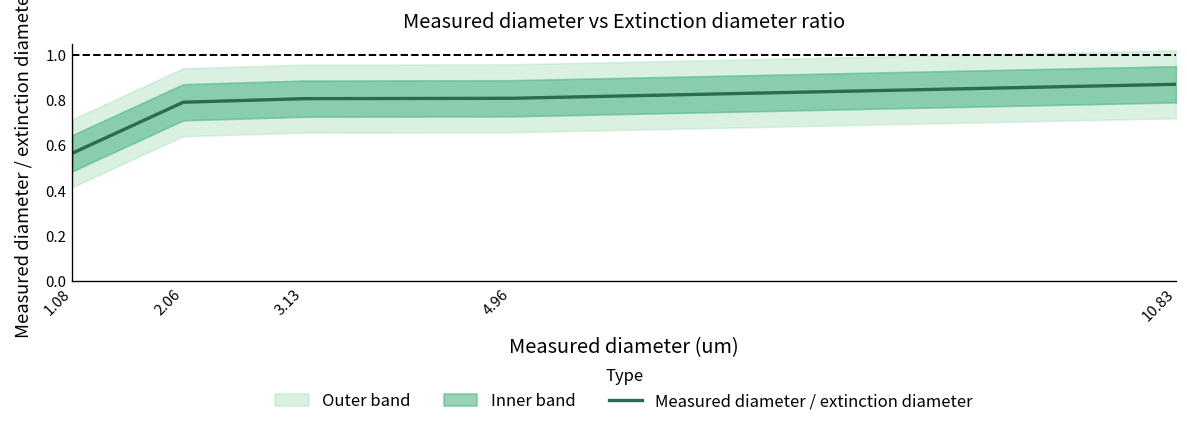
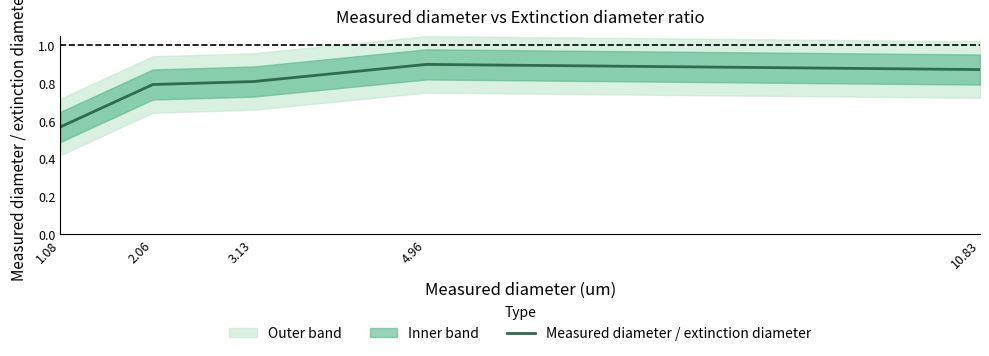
  {
    "Measured diameter / extinction diameter": {
      "1.08": 0.57,
      "2.06": 0.79,
      "3.13": 0.81,
-     "4.96": 0.81,
+     "4.96": 0.90,
      "10.83": 0.87
    }
  }
